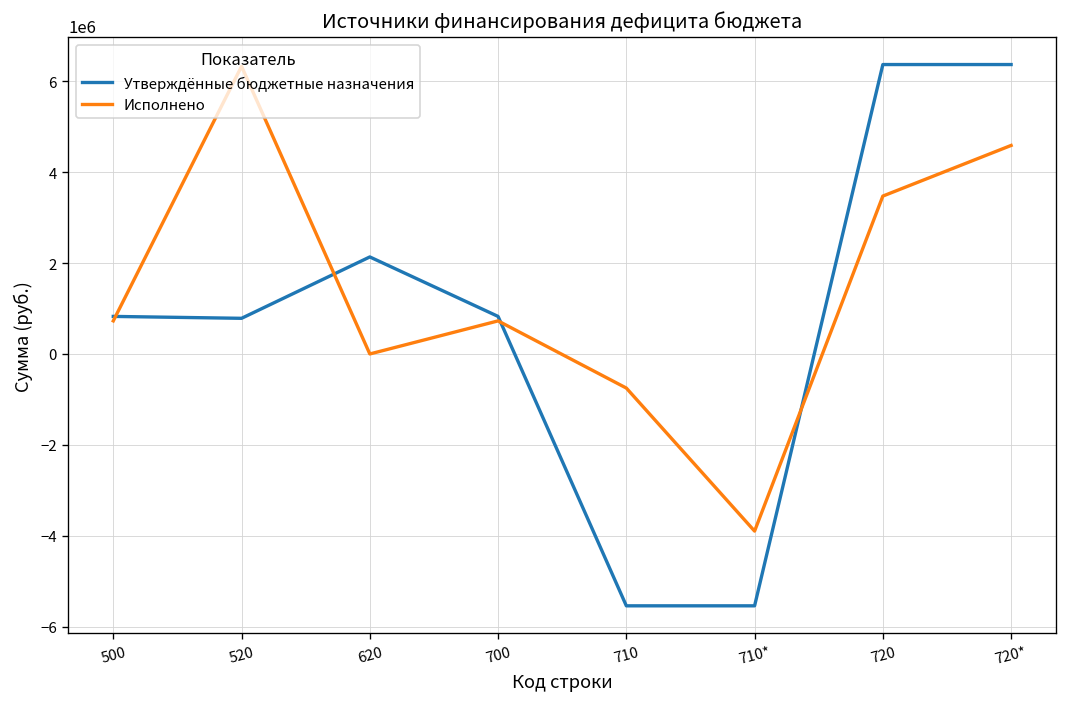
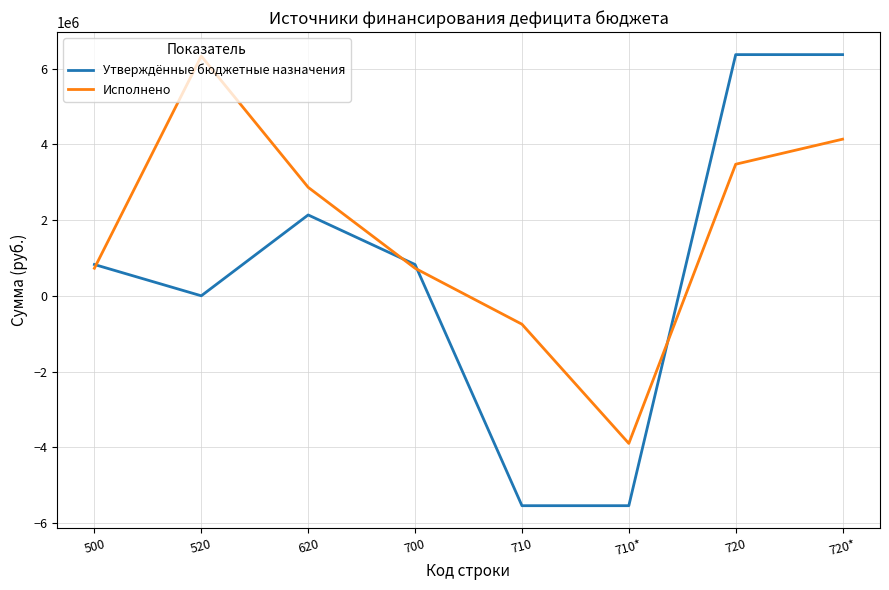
  {
    "Утверждённые бюджетные назначения": {
      "500": 800000,
-     "520": 800000,
+     "520": 0,
      "620": 2100000,
      "700": 800000,
      "710": -5500000,
      "710*": -5500000,
      "720": 6400000,
      "720*": 6400000
    },
    "Исполнено": {
      "500": 700000,
-     "620": 0,
+     "620": 2900000,
      "700": 700000,
      "710": -800000,
      "710*": -3900000,
      "720": 3500000,
-     "720*": 4600000
+     "720*": 4100000
    }
  }
